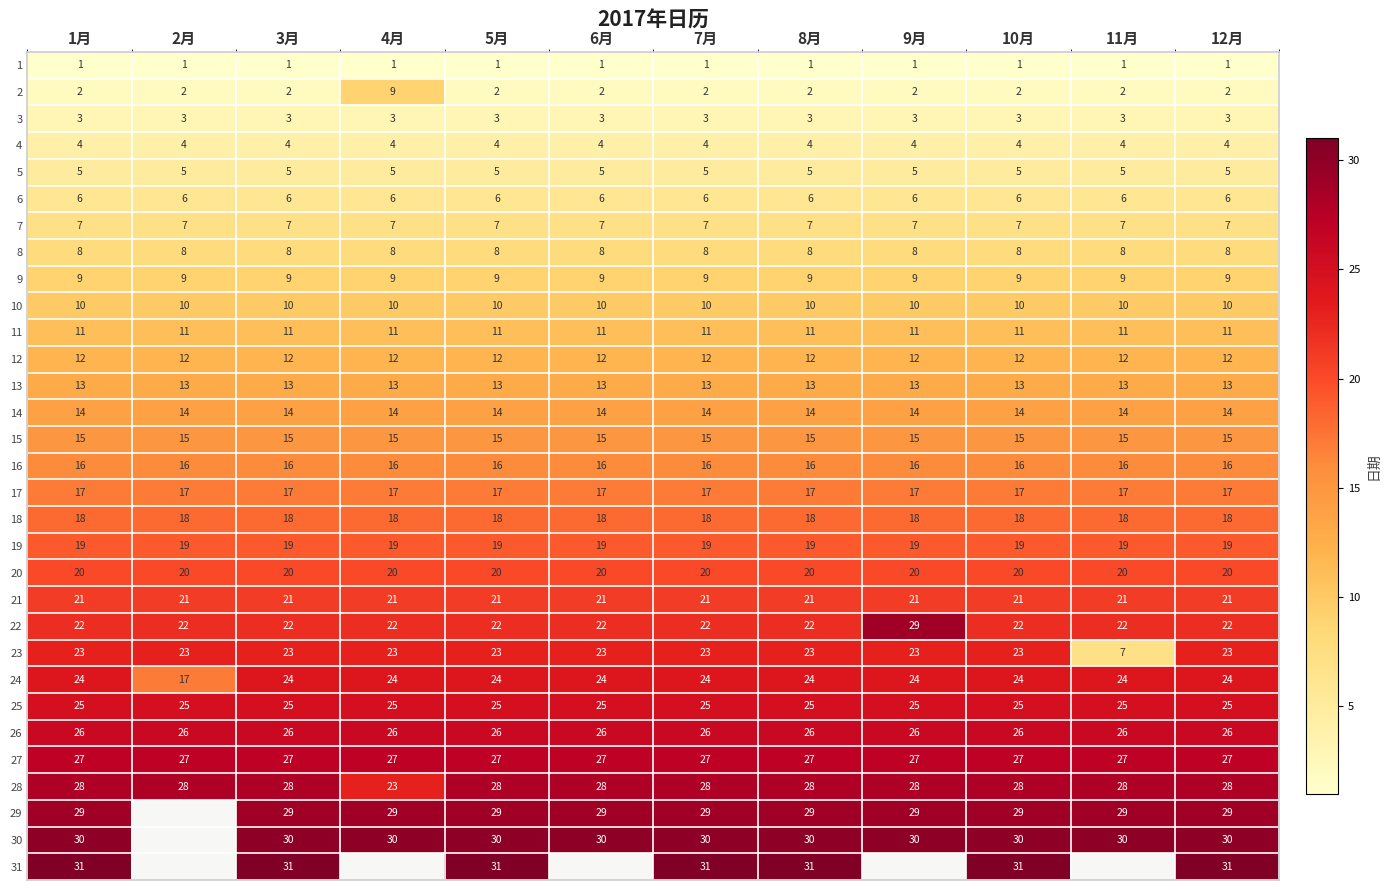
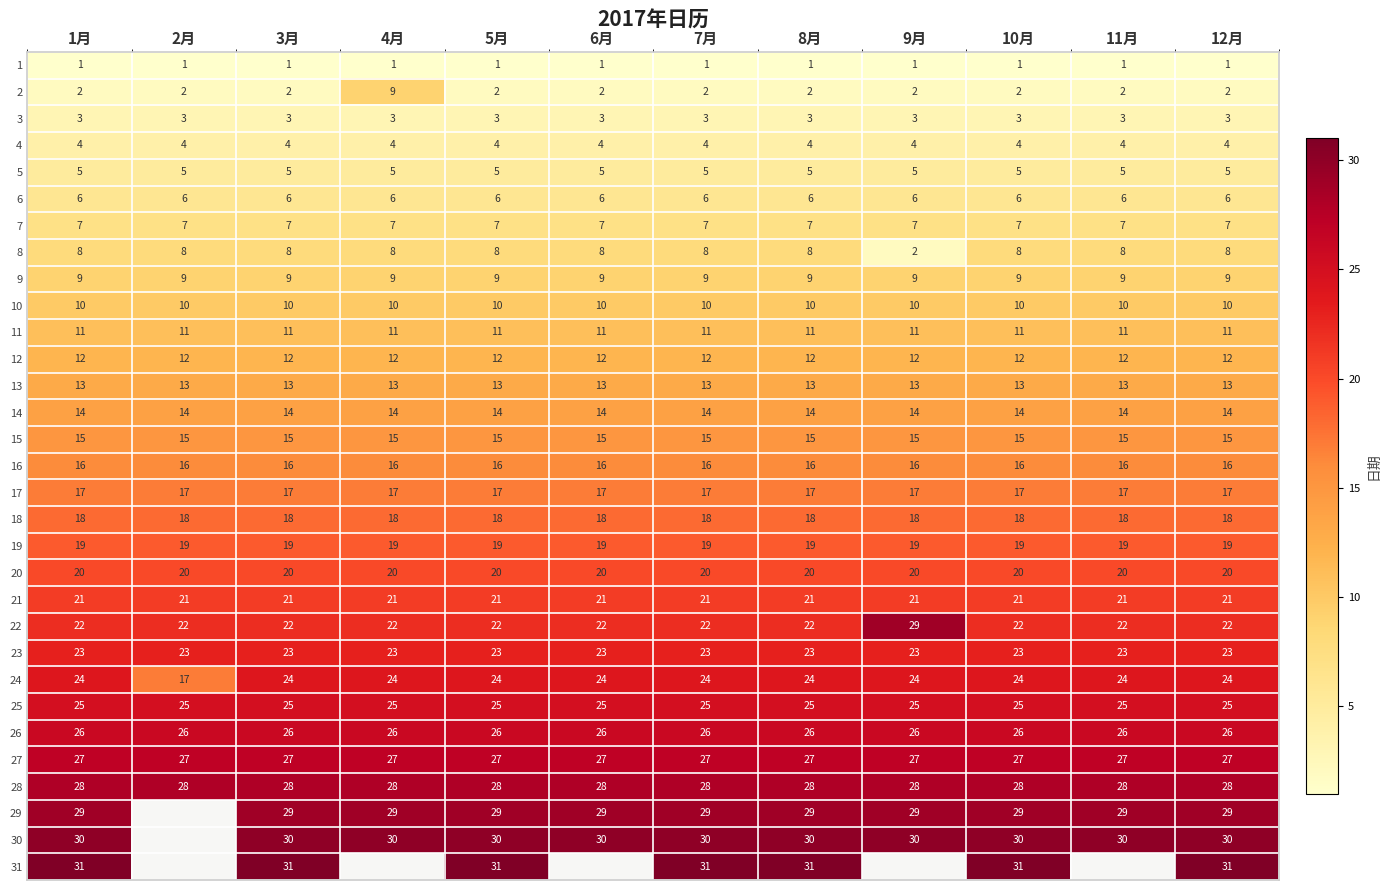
  {
    "8": {
      "1月": 8,
      "2月": 8,
      "3月": 8,
      "4月": 8,
      "5月": 8,
      "6月": 8,
      "7月": 8,
      "8月": 8,
-     "9月": 8,
+     "9月": 2,
      "10月": 8,
      "11月": 8,
      "12月": 8
    },
    "23": {
      "1月": 23,
      "2月": 23,
      "3月": 23,
      "4月": 23,
      "5月": 23,
      "6月": 23,
      "7月": 23,
      "8月": 23,
      "9月": 23,
      "10月": 23,
-     "11月": 7,
+     "11月": 23,
      "12月": 23
    },
    "28": {
      "1月": 28,
      "2月": 28,
      "3月": 28,
-     "4月": 23,
+     "4月": 28,
      "5月": 28,
      "6月": 28,
      "7月": 28,
      "8月": 28,
      "9月": 28,
      "10月": 28,
      "11月": 28,
      "12月": 28
    }
  }
